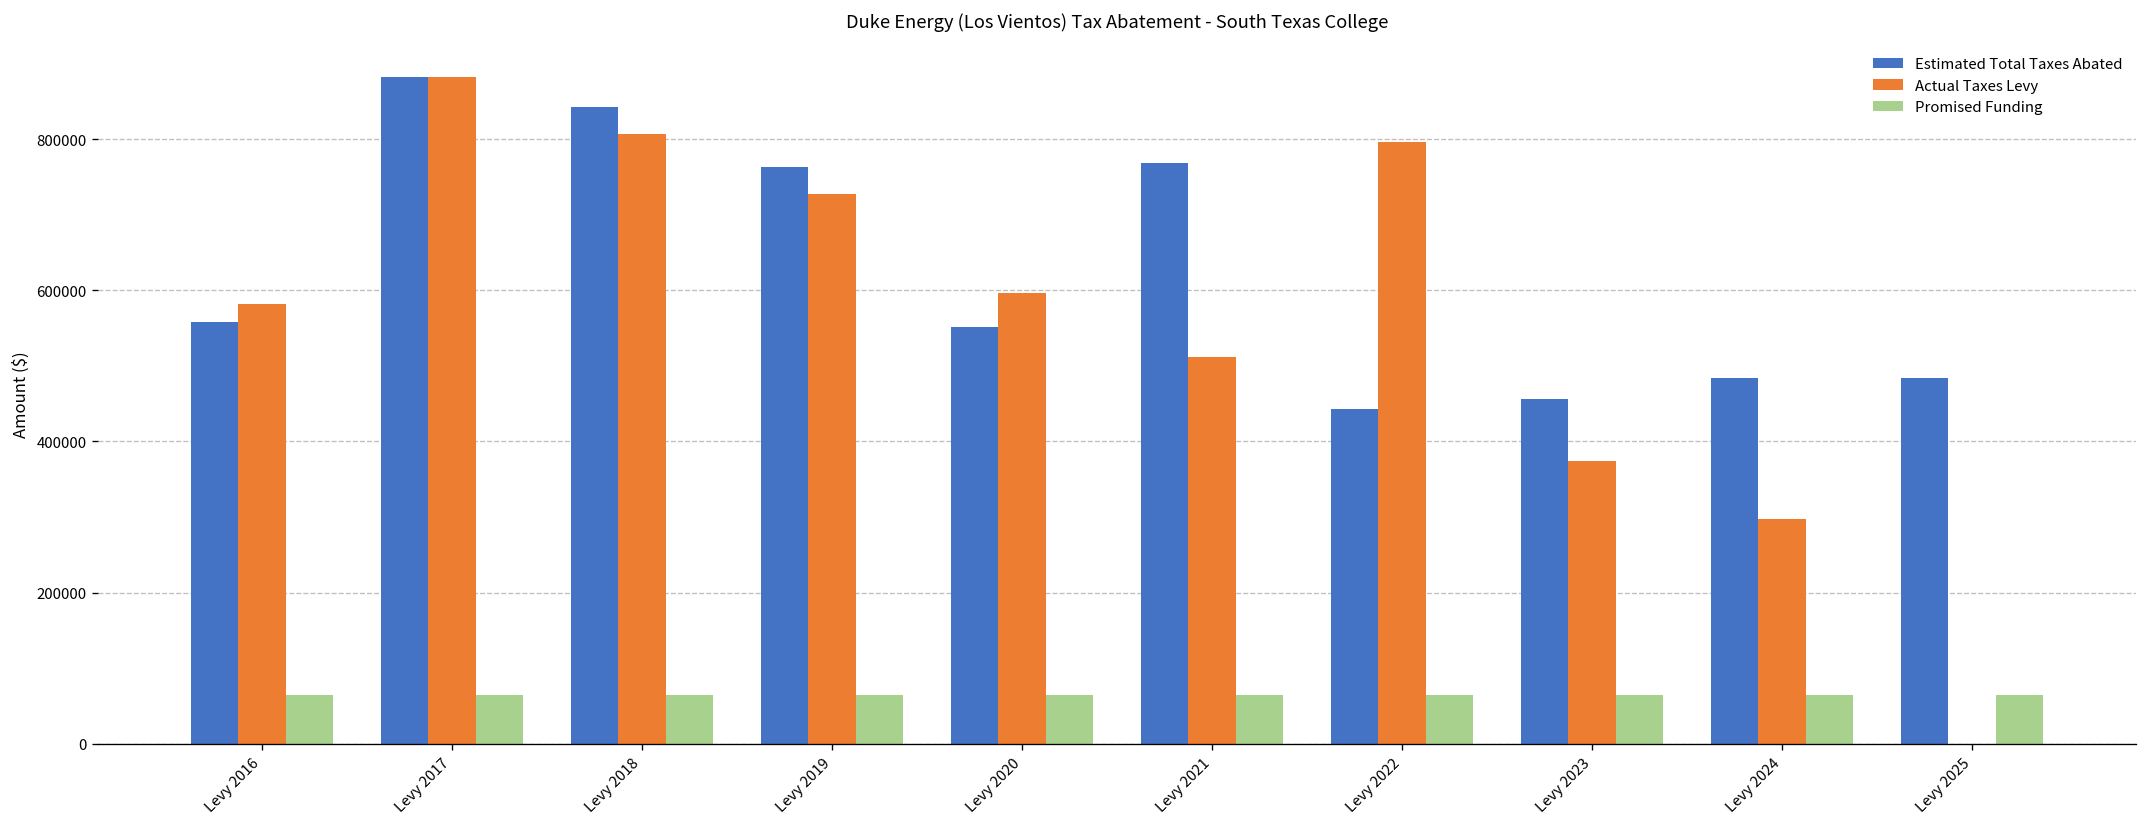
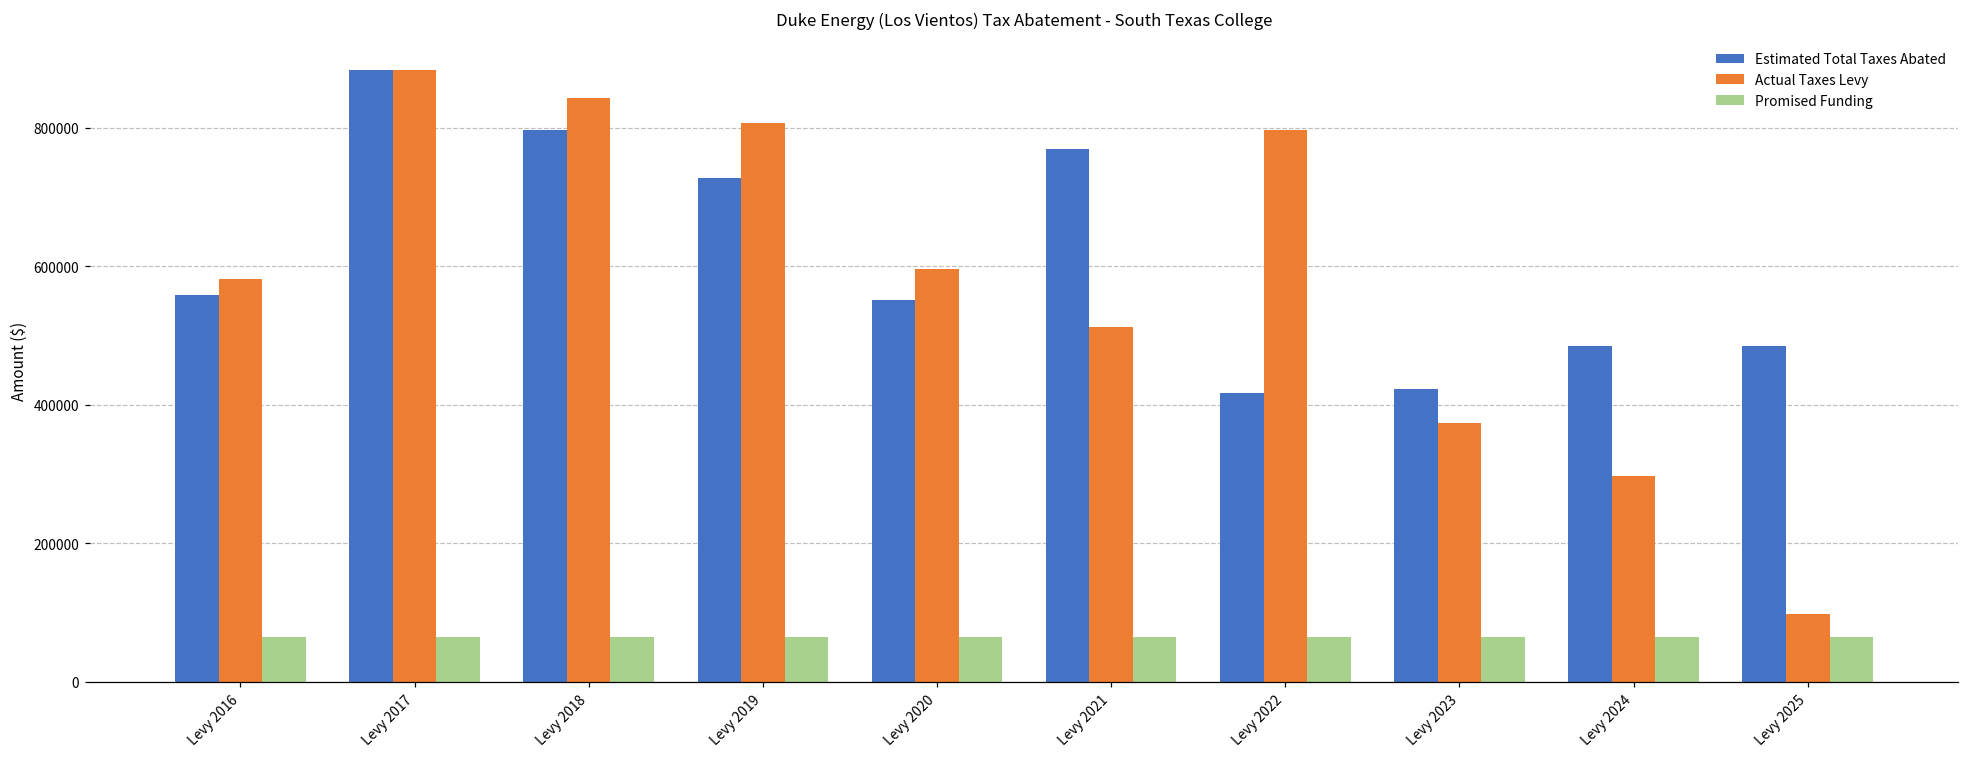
  {
    "Estimated Total Taxes Abated": {
      "Levy 2016": 560000,
      "Levy 2017": 880000,
-     "Levy 2018": 840000,
-     "Levy 2019": 760000,
+     "Levy 2018": 800000,
+     "Levy 2019": 730000,
      "Levy 2020": 550000,
      "Levy 2021": 770000,
-     "Levy 2022": 440000,
-     "Levy 2023": 460000,
+     "Levy 2022": 420000,
+     "Levy 2023": 420000,
      "Levy 2024": 480000,
      "Levy 2025": 480000
    },
    "Actual Taxes Levy": {
      "Levy 2016": 580000,
      "Levy 2017": 880000,
-     "Levy 2018": 810000,
-     "Levy 2019": 730000,
+     "Levy 2018": 840000,
+     "Levy 2019": 810000,
      "Levy 2020": 600000,
      "Levy 2021": 510000,
      "Levy 2022": 800000,
      "Levy 2023": 370000,
      "Levy 2024": 300000,
-     "Levy 2025": 0
+     "Levy 2025": 100000
    },
    "Promised Funding": {
      "Levy 2016": 70000,
      "Levy 2017": 70000,
      "Levy 2018": 70000,
      "Levy 2019": 70000,
      "Levy 2020": 70000,
      "Levy 2021": 70000,
      "Levy 2022": 70000,
      "Levy 2023": 70000,
      "Levy 2024": 70000,
      "Levy 2025": 70000
    }
  }
